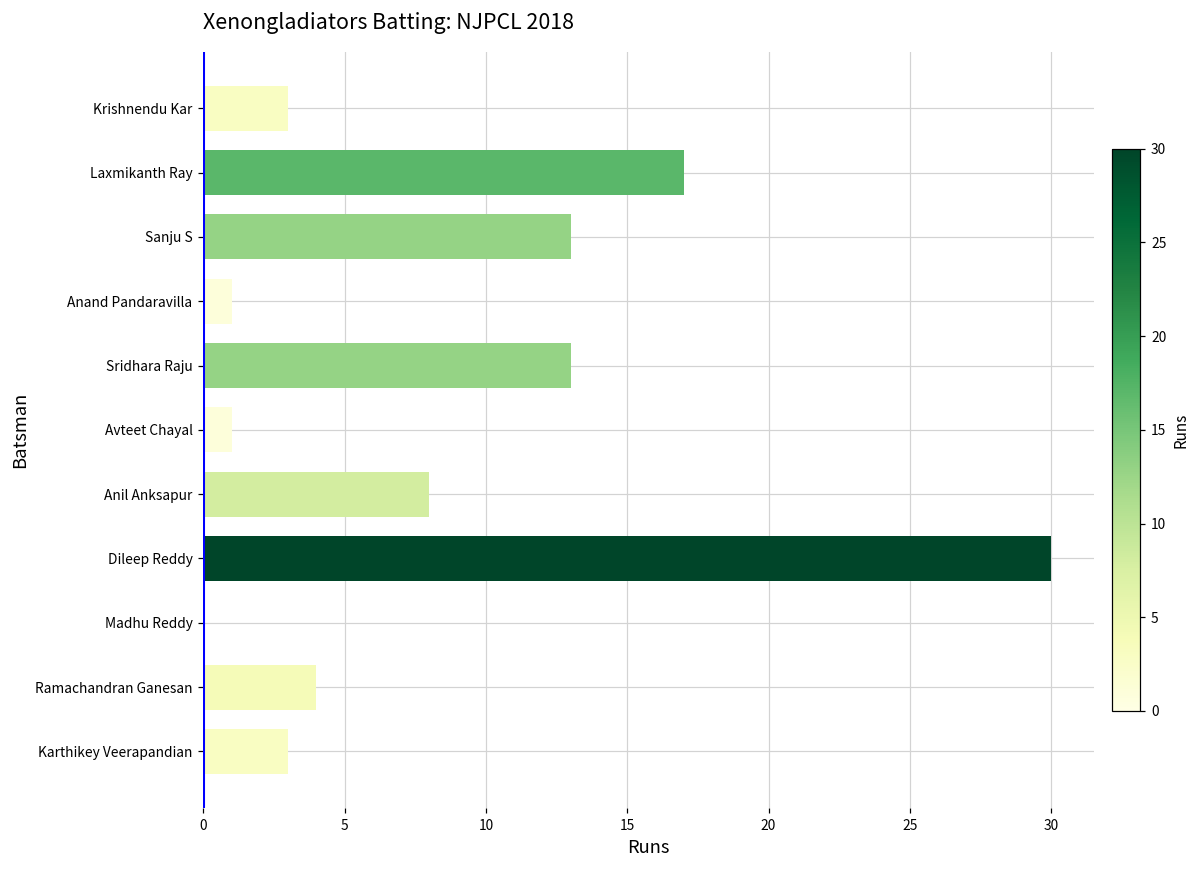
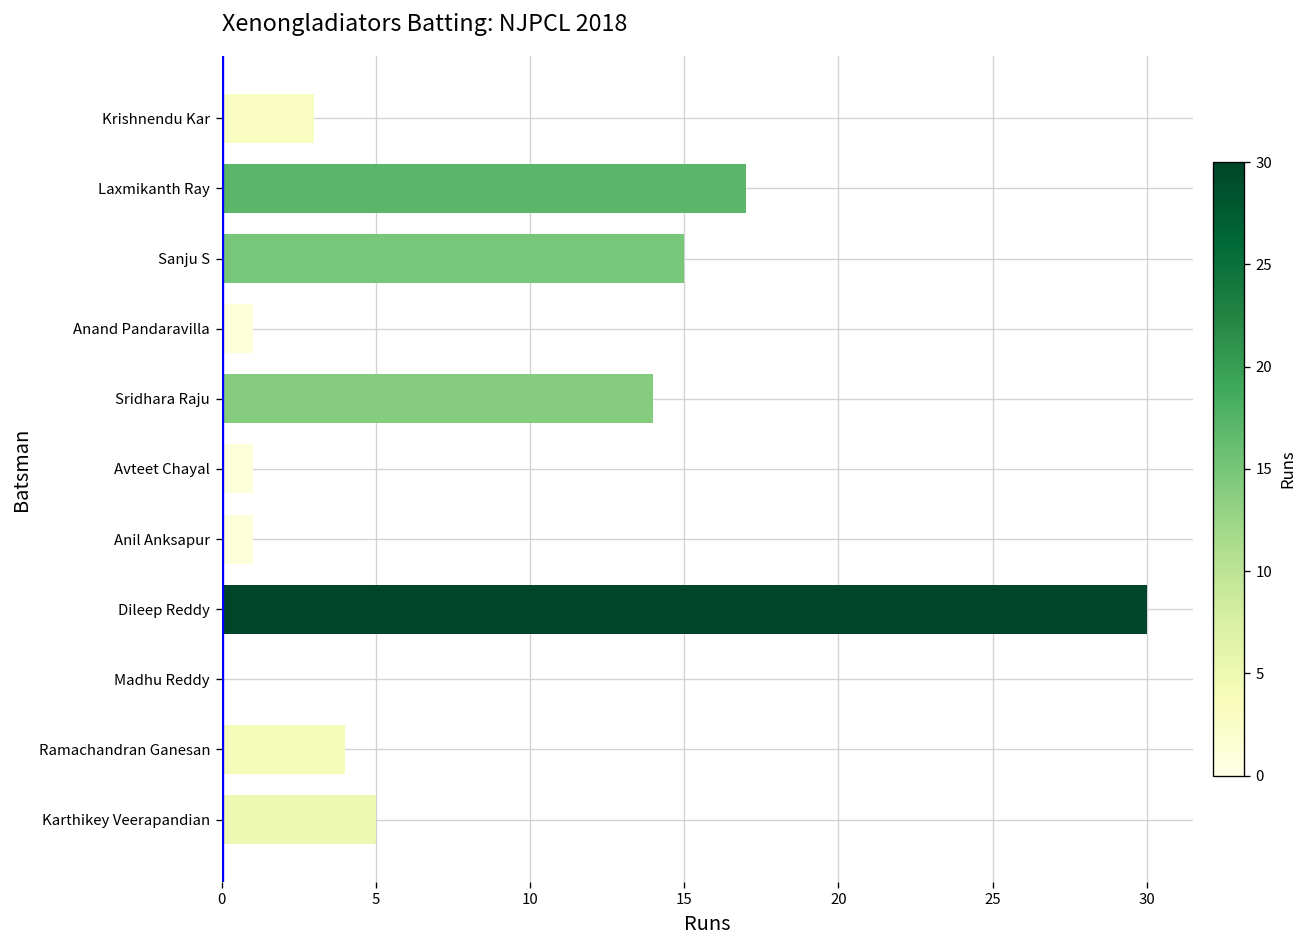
  {
    "Krishnendu Kar": 3,
    "Laxmikanth Ray": 17,
-   "Sanju S": 13,
+   "Sanju S": 15,
    "Anand Pandaravilla": 1,
-   "Sridhara Raju": 13,
+   "Sridhara Raju": 14,
    "Avteet Chayal": 1,
-   "Anil Anksapur": 8,
+   "Anil Anksapur": 1,
    "Dileep Reddy": 30,
    "Madhu Reddy": 0,
    "Ramachandran Ganesan": 4,
-   "Karthikey Veerapandian": 3
+   "Karthikey Veerapandian": 5
  }
